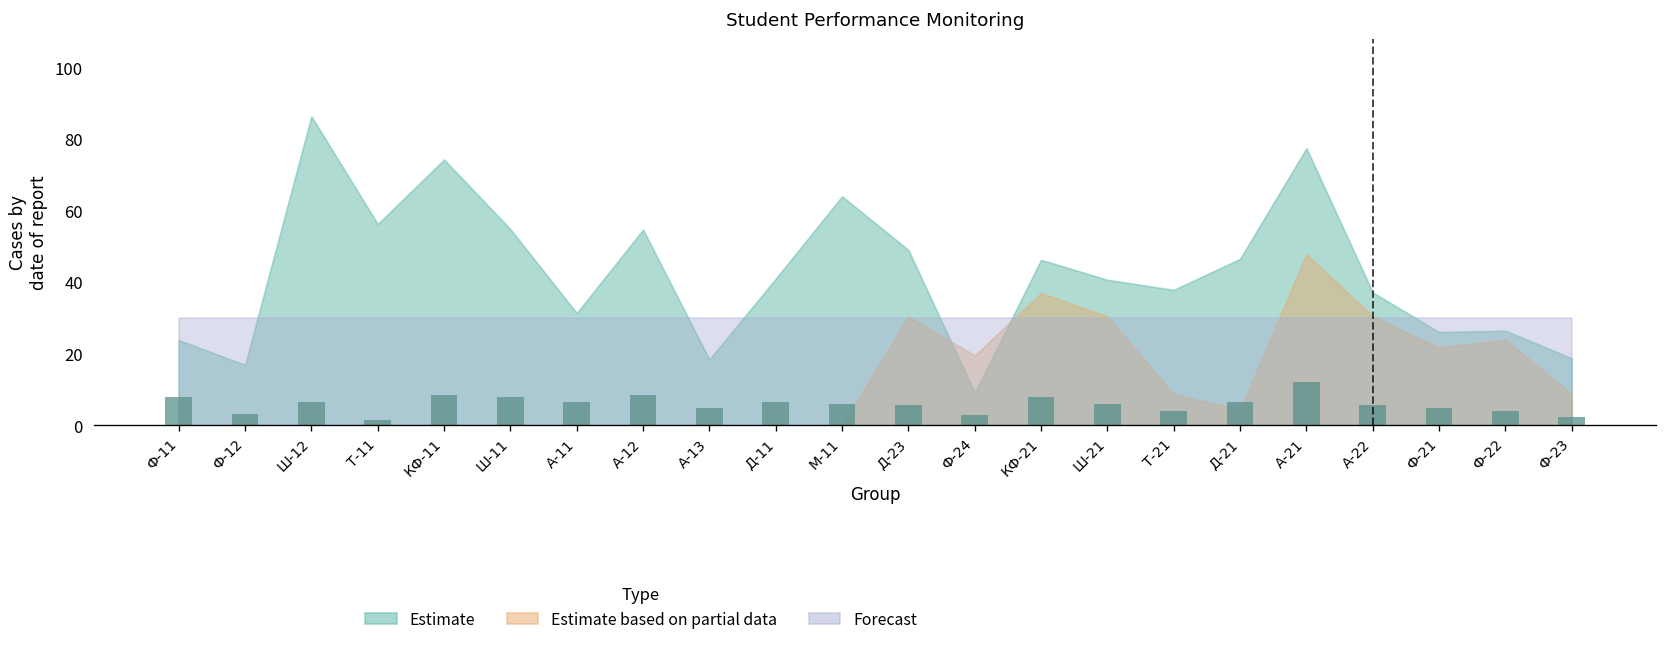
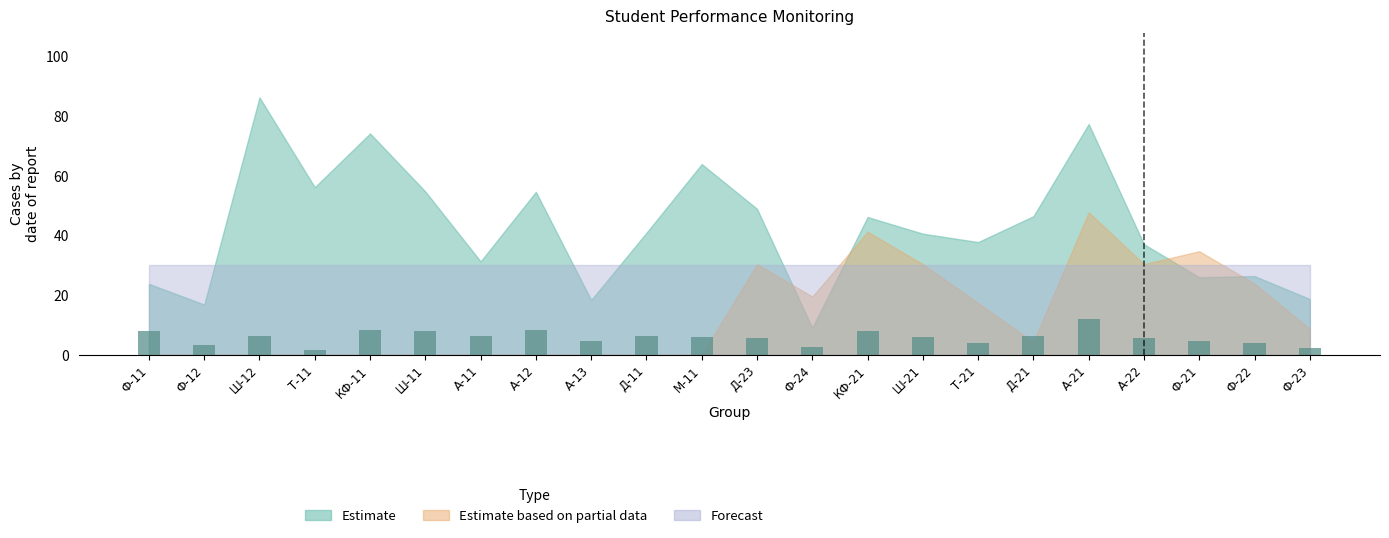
  {
    "Estimate": {
      "Ф-11": 24,
      "Ф-12": 17,
      "Ш-12": 86,
      "Т-11": 56,
      "КФ-11": 74,
      "Ш-11": 55,
      "А-11": 31,
      "А-12": 55,
      "А-13": 18,
      "Д-11": 41,
      "М-11": 64,
      "Д-23": 49,
      "Ф-24": 9,
      "КФ-21": 46,
      "Ш-21": 41,
      "Т-21": 38,
      "Д-21": 47,
      "А-21": 77,
      "А-22": 37,
      "Ф-21": 26,
      "Ф-22": 26,
      "Ф-23": 19
    },
    "Estimate based on partial data": {
      "Ф-11": 0,
      "Ф-12": 0,
      "Ш-12": 0,
      "Т-11": 0,
      "КФ-11": 0,
      "Ш-11": 0,
      "А-11": 0,
      "А-12": 0,
      "А-13": 0,
      "Д-11": 0,
      "М-11": 0,
      "Ф-24": 20,
-     "КФ-21": 37,
-     "Т-21": 9,
+     "КФ-21": 41,
+     "Т-21": 17,
      "Д-21": 4,
      "А-21": 48,
-     "Ф-21": 22,
+     "Ф-21": 35,
      "Ф-22": 24,
      "Ф-23": 9
    },
    "Forecast": {
      "Ф-11": 30,
      "Ф-12": 30,
      "Ш-12": 30,
      "Т-11": 30,
      "КФ-11": 30,
      "Ш-11": 30,
      "А-11": 30,
      "А-12": 30,
      "А-13": 30,
      "Д-11": 30,
      "М-11": 30,
      "Ф-24": 30,
      "КФ-21": 30,
      "Т-21": 30,
      "Д-21": 30,
      "А-21": 30,
      "Ф-21": 30,
      "Ф-22": 30,
      "Ф-23": 30
    }
  }
